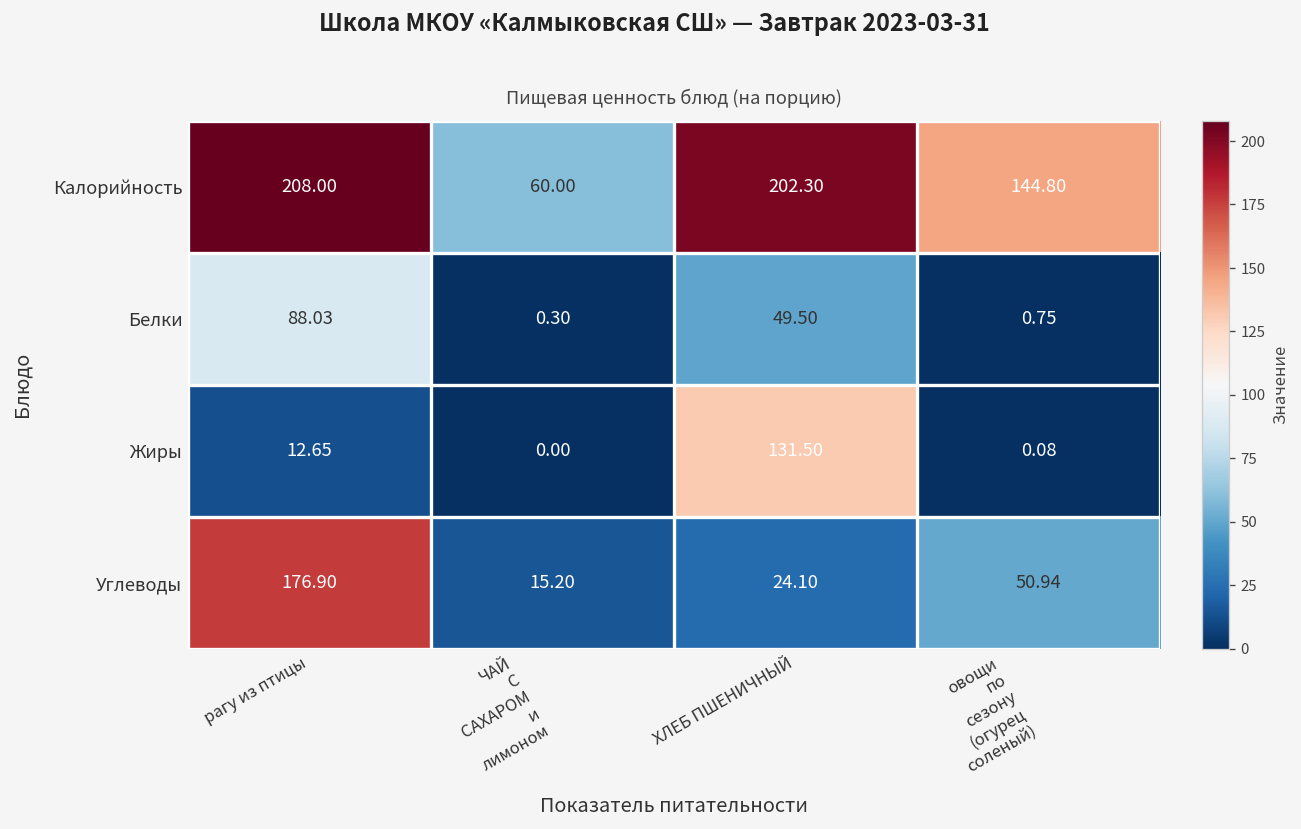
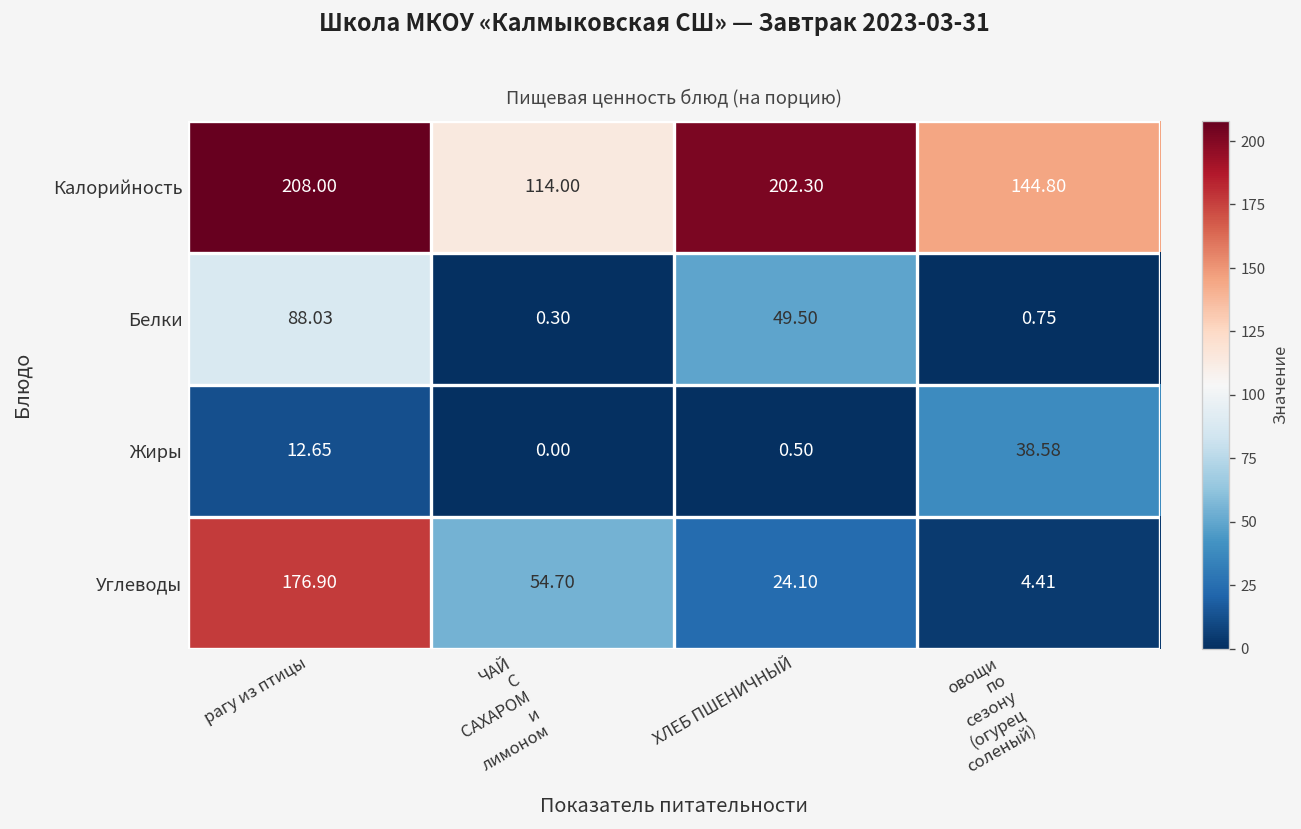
  {
    "Калорийность": {
      "рагу из птицы": 208.00,
-     "ЧАЙ С САХАРОМ и лимоном": 60.00,
+     "ЧАЙ С САХАРОМ и лимоном": 114.00,
      "ХЛЕБ ПШЕНИЧНЫЙ": 202.30,
      "овощи по сезону (огурец соленый)": 144.80
    },
    "Белки": {
      "рагу из птицы": 88.03,
      "ЧАЙ С САХАРОМ и лимоном": 0.30,
      "ХЛЕБ ПШЕНИЧНЫЙ": 49.50,
      "овощи по сезону (огурец соленый)": 0.75
    },
    "Жиры": {
      "рагу из птицы": 12.65,
      "ЧАЙ С САХАРОМ и лимоном": 0.00,
-     "ХЛЕБ ПШЕНИЧНЫЙ": 131.50,
-     "овощи по сезону (огурец соленый)": 0.08
+     "ХЛЕБ ПШЕНИЧНЫЙ": 0.50,
+     "овощи по сезону (огурец соленый)": 38.58
    },
    "Углеводы": {
      "рагу из птицы": 176.90,
-     "ЧАЙ С САХАРОМ и лимоном": 15.20,
+     "ЧАЙ С САХАРОМ и лимоном": 54.70,
      "ХЛЕБ ПШЕНИЧНЫЙ": 24.10,
-     "овощи по сезону (огурец соленый)": 50.94
+     "овощи по сезону (огурец соленый)": 4.41
    }
  }
